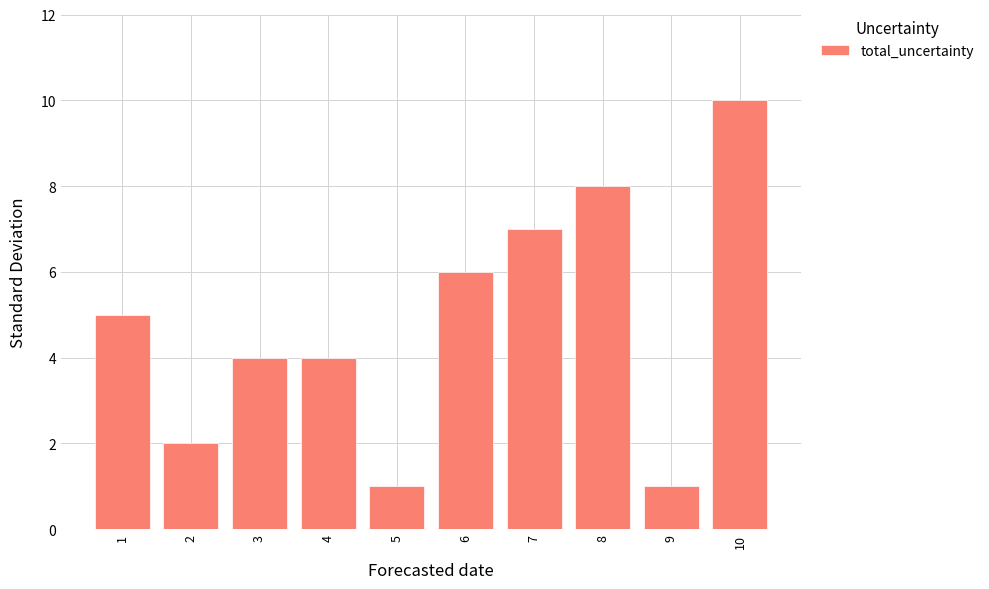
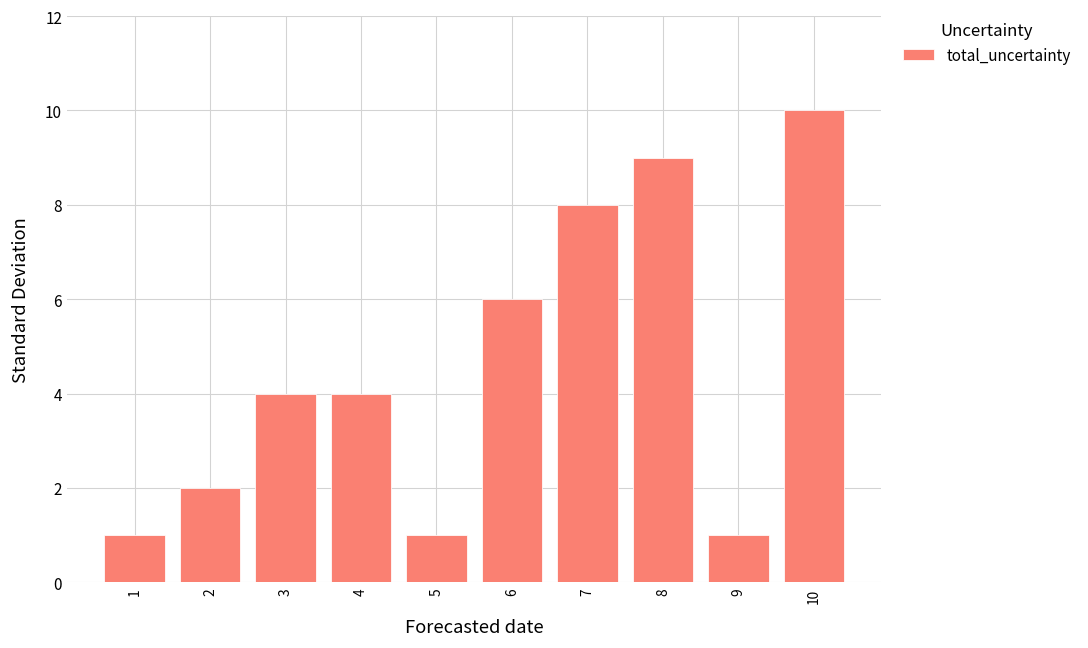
  {
-   "1": 5,
+   "1": 1,
    "2": 2,
    "3": 4,
    "4": 4,
    "5": 1,
    "6": 6,
-   "7": 7,
-   "8": 8,
+   "7": 8,
+   "8": 9,
    "9": 1,
    "10": 10
  }
